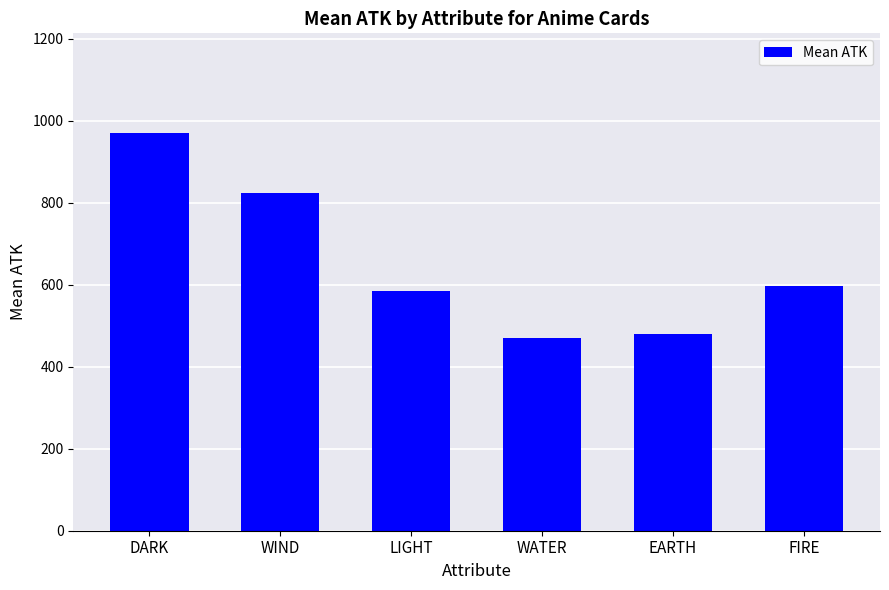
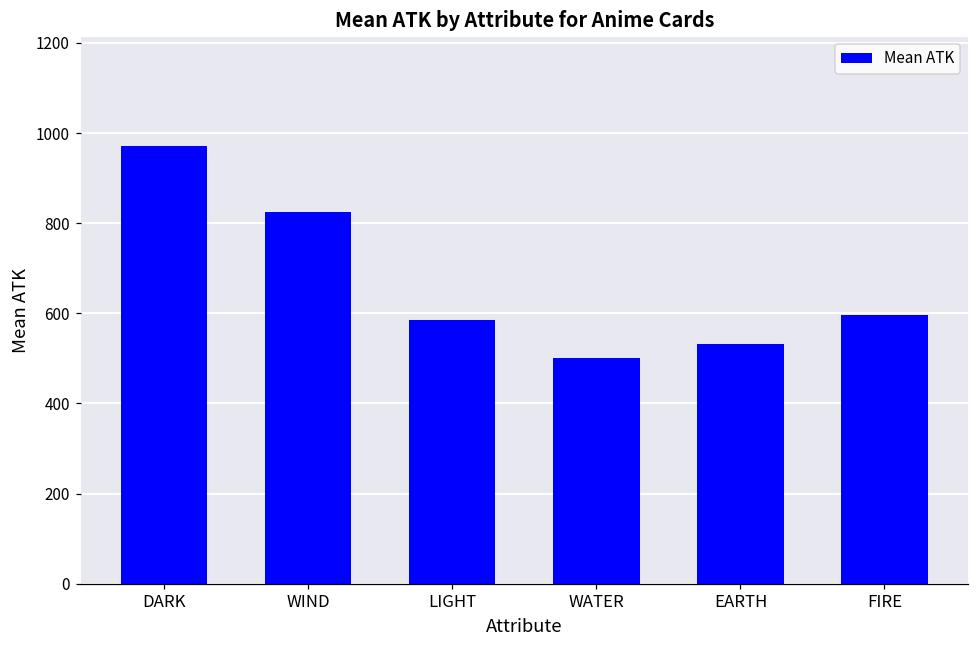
  {
    "DARK": 970,
    "WIND": 830,
    "LIGHT": 590,
-   "WATER": 470,
-   "EARTH": 480,
+   "WATER": 500,
+   "EARTH": 530,
    "FIRE": 600
  }
